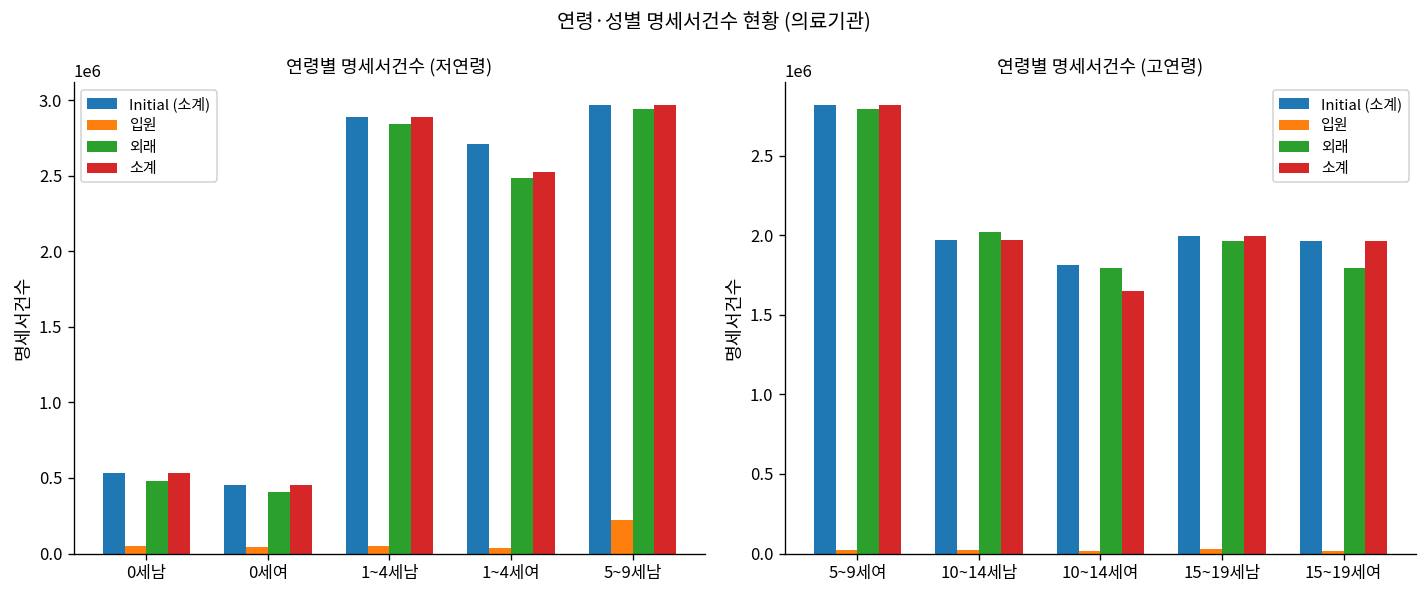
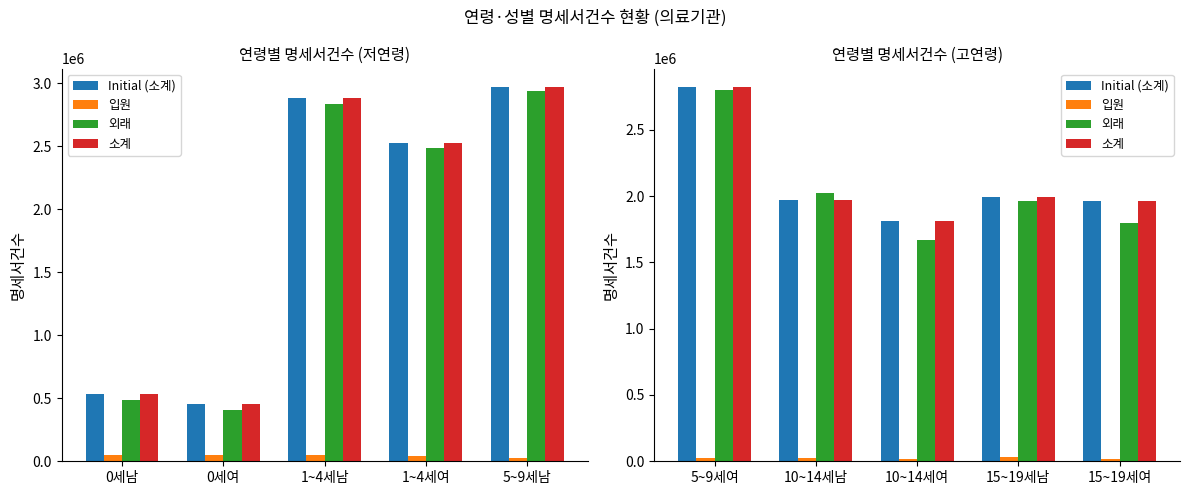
  {
    "연령별 명세서건수 (저연령)": {
      "Initial (소계)": {
        "0세남": 540000,
        "0세여": 450000,
        "1~4세남": 2890000,
-       "1~4세여": 2710000,
+       "1~4세여": 2520000,
        "5~9세남": 2970000
      },
      "입원": {
        "0세남": 50000,
        "0세여": 50000,
        "1~4세남": 50000,
        "1~4세여": 40000,
-       "5~9세남": 220000
+       "5~9세남": 30000
      },
      "외래": {
        "0세남": 480000,
        "0세여": 410000,
        "1~4세남": 2840000,
        "1~4세여": 2480000,
        "5~9세남": 2940000
      },
      "소계": {
        "0세남": 540000,
        "0세여": 450000,
        "1~4세남": 2890000,
        "1~4세여": 2520000,
        "5~9세남": 2970000
      }
    },
    "연령별 명세서건수 (고연령)": {
      "Initial (소계)": {
        "5~9세여": 2820000,
        "10~14세남": 1970000,
        "10~14세여": 1810000,
        "15~19세남": 1990000,
        "15~19세여": 1960000
      },
      "입원": {
        "5~9세여": 20000,
        "10~14세남": 20000,
        "15~19세남": 30000
      },
      "외래": {
        "5~9세여": 2800000,
        "10~14세남": 2020000,
-       "10~14세여": 1800000,
+       "10~14세여": 1670000,
        "15~19세남": 1960000,
        "15~19세여": 1800000
      },
      "소계": {
        "5~9세여": 2820000,
        "10~14세남": 1970000,
-       "10~14세여": 1650000,
+       "10~14세여": 1810000,
        "15~19세남": 1990000,
        "15~19세여": 1960000
      }
    }
  }
